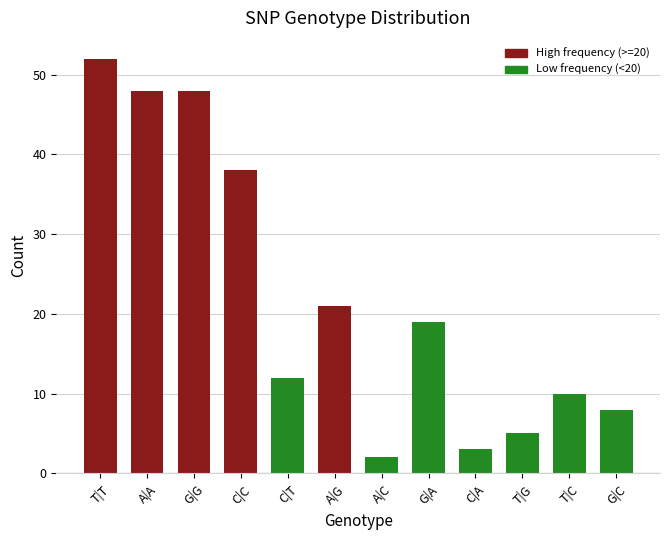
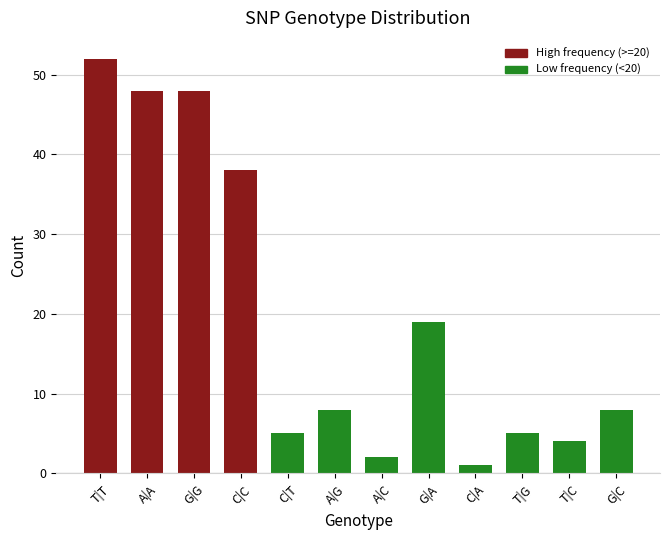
  {
    "T|T": 52,
    "A|A": 48,
    "G|G": 48,
    "C|C": 38,
-   "C|T": 12,
-   "A|G": 21,
+   "C|T": 5,
+   "A|G": 8,
    "A|C": 2,
    "G|A": 19,
-   "C|A": 3,
+   "C|A": 1,
    "T|G": 5,
-   "T|C": 10,
+   "T|C": 4,
    "G|C": 8
  }
